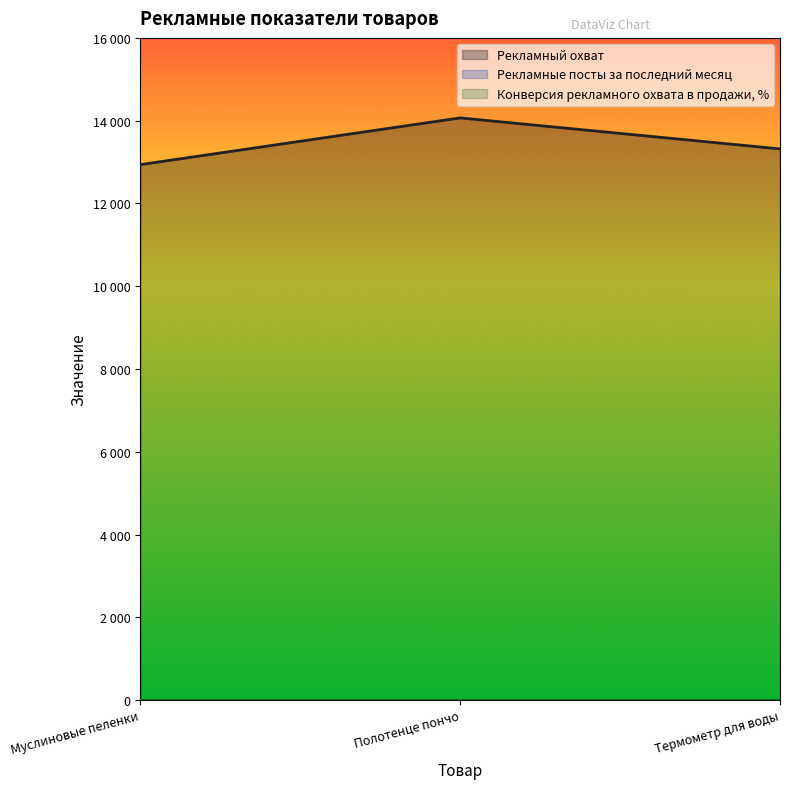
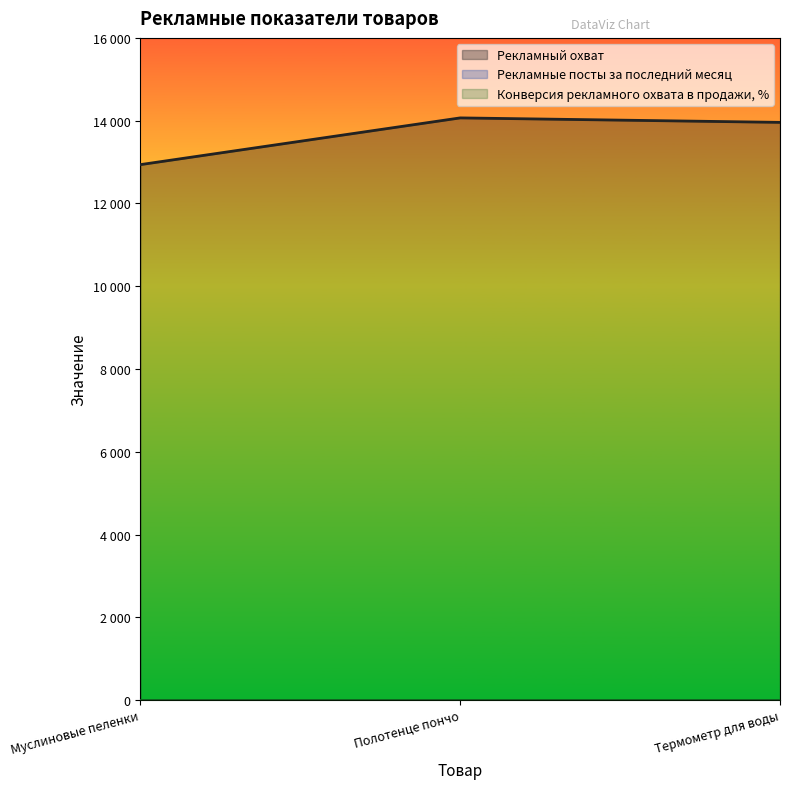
  {
    "Рекламный охват": {
      "Муслиновые пеленки": 12900,
      "Полотенце пончо": 14100,
-     "Термометр для воды": 13300
+     "Термометр для воды": 14000
    },
    "Конверсия рекламного охвата в продажи, %": {
      "Муслиновые пеленки": 0,
      "Полотенце пончо": 0,
      "Термометр для воды": 0
    }
  }
